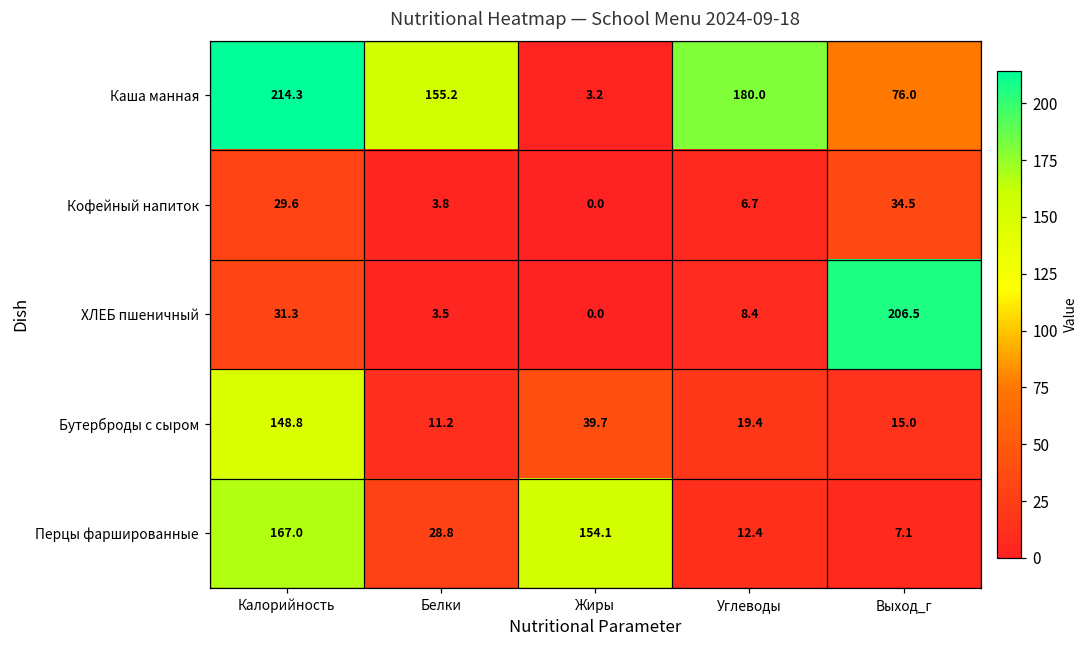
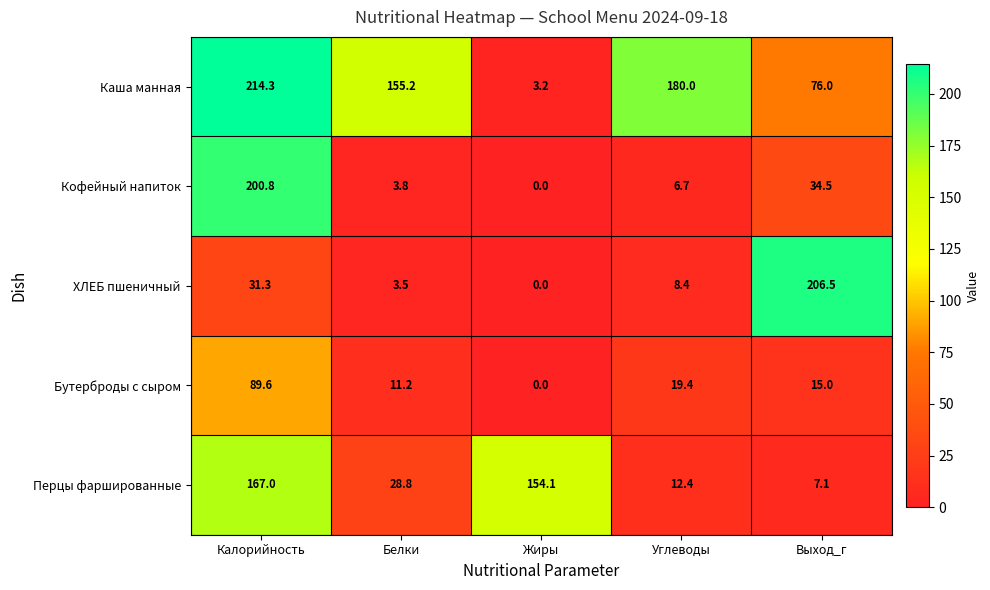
  {
    "Каша манная": {
      "Калорийность": 214.3,
      "Белки": 155.2,
      "Жиры": 3.2,
      "Углеводы": 180.0,
      "Выход_г": 76.0
    },
    "Кофейный напиток": {
-     "Калорийность": 29.6,
+     "Калорийность": 200.8,
      "Белки": 3.8,
      "Жиры": 0.0,
      "Углеводы": 6.7,
      "Выход_г": 34.5
    },
    "ХЛЕБ пшеничный": {
      "Калорийность": 31.3,
      "Белки": 3.5,
      "Жиры": 0.0,
      "Углеводы": 8.4,
      "Выход_г": 206.5
    },
    "Бутерброды с сыром": {
-     "Калорийность": 148.8,
+     "Калорийность": 89.6,
      "Белки": 11.2,
-     "Жиры": 39.7,
+     "Жиры": 0.0,
      "Углеводы": 19.4,
      "Выход_г": 15.0
    },
    "Перцы фаршированные": {
      "Калорийность": 167.0,
      "Белки": 28.8,
      "Жиры": 154.1,
      "Углеводы": 12.4,
      "Выход_г": 7.1
    }
  }
